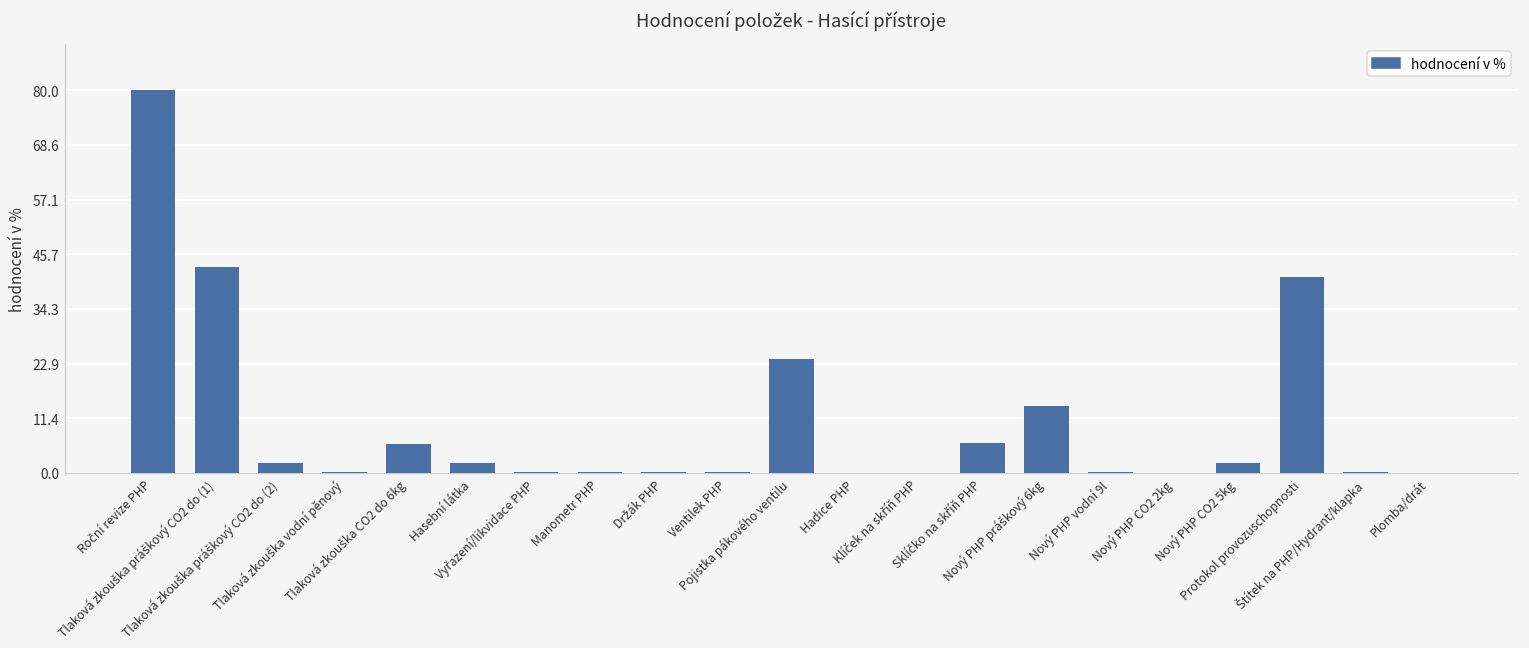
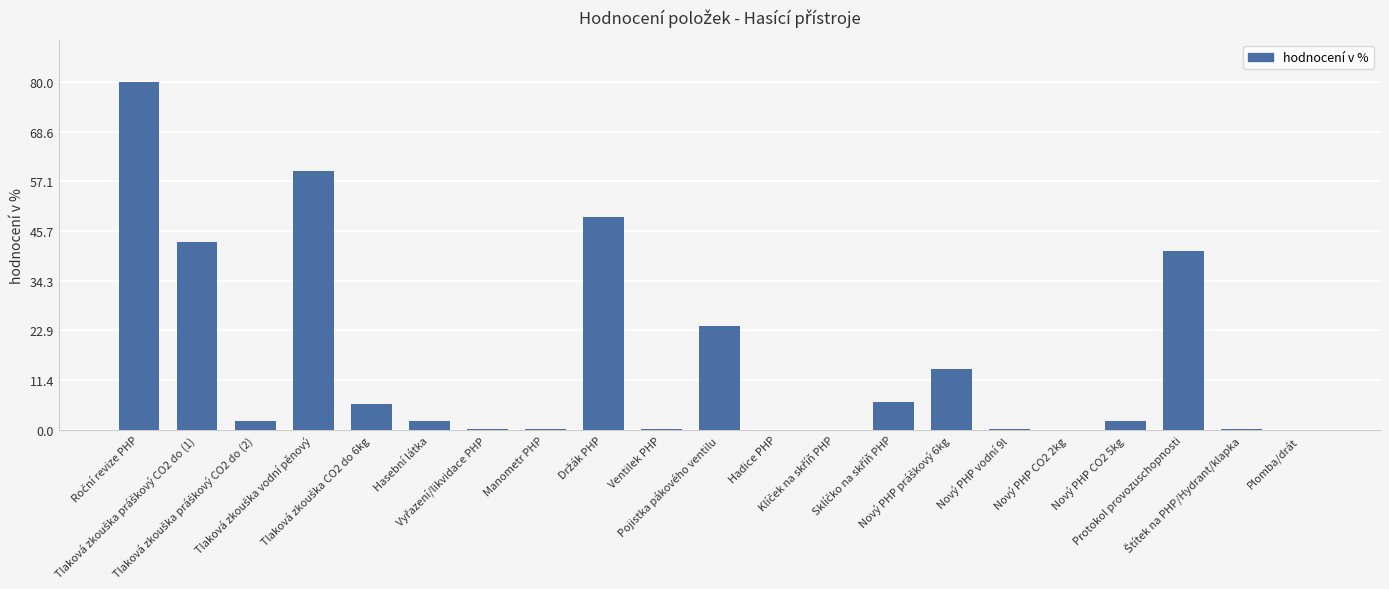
  {
    "Roční revize PHP": 80,
    "Tlaková zkouška práškový CO2 do (1)": 43,
    "Tlaková zkouška práškový CO2 do (2)": 2,
-   "Tlaková zkouška vodní pěnový": 0,
+   "Tlaková zkouška vodní pěnový": 60,
    "Tlaková zkouška CO2 do 6kg": 6,
    "Hasební látka": 2,
-   "Držák PHP": 0,
+   "Držák PHP": 49,
    "Pojistka pákového ventilu": 24,
    "Sklíčko na skříň PHP": 6,
    "Nový PHP práškový 6kg": 14,
    "Nový PHP CO2 5kg": 2,
    "Protokol provozuschopnosti": 41
  }
